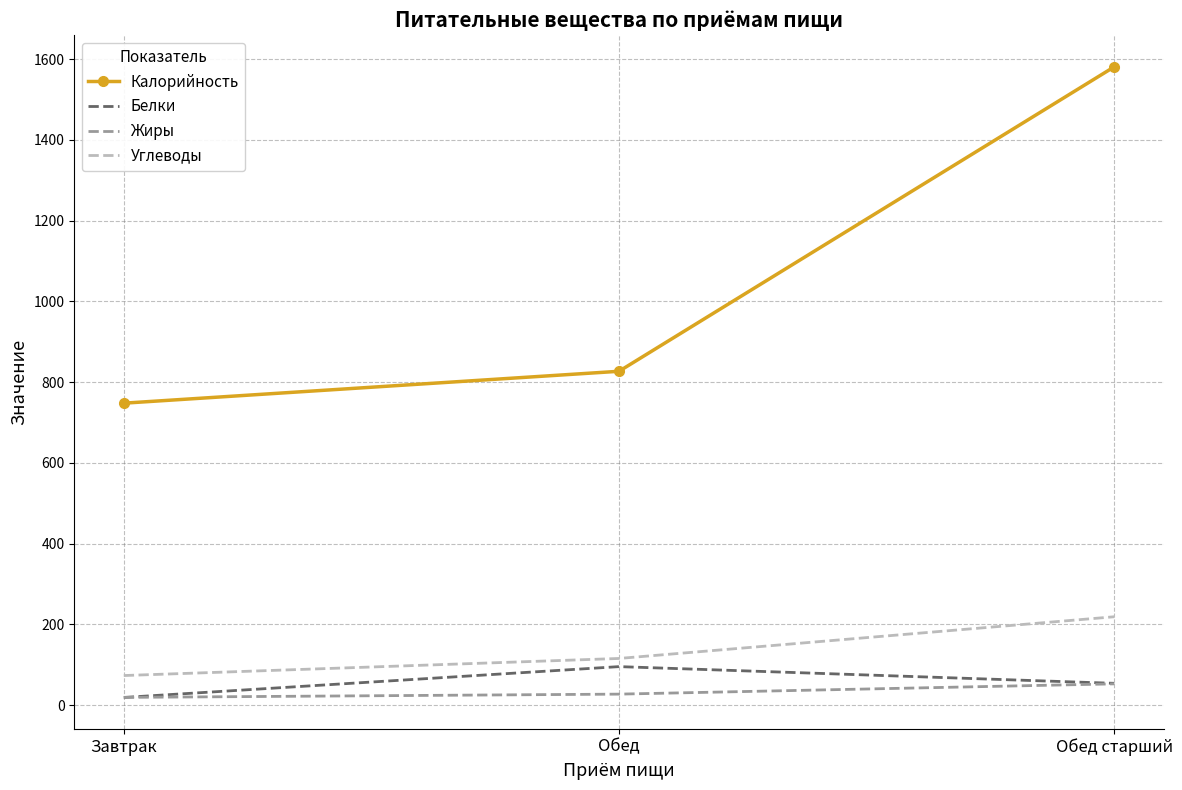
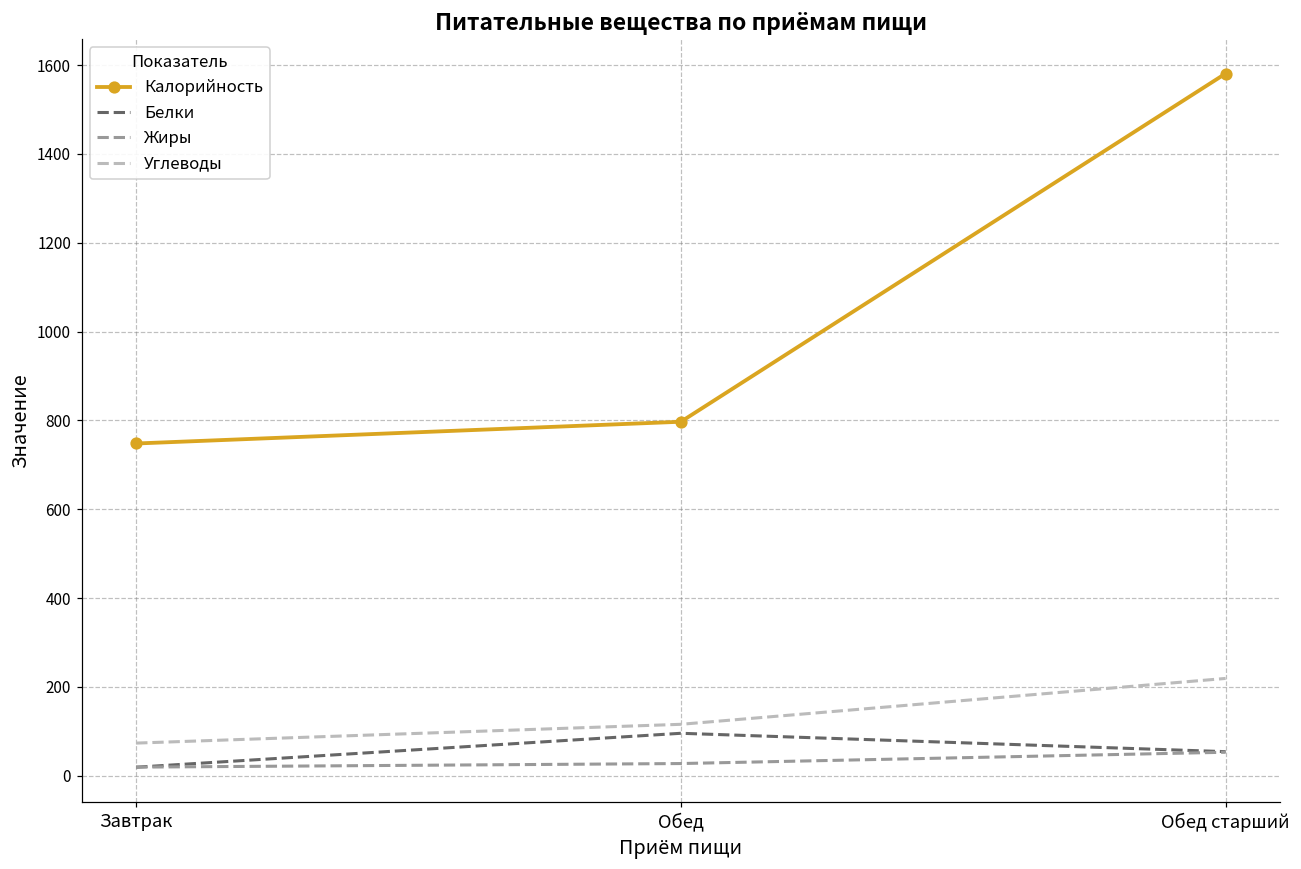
  {
    "Калорийность": {
      "Завтрак": 750,
-     "Обед": 830,
+     "Обед": 800,
      "Обед старший": 1580
    },
    "Белки": {
      "Обед": 100
    }
  }
